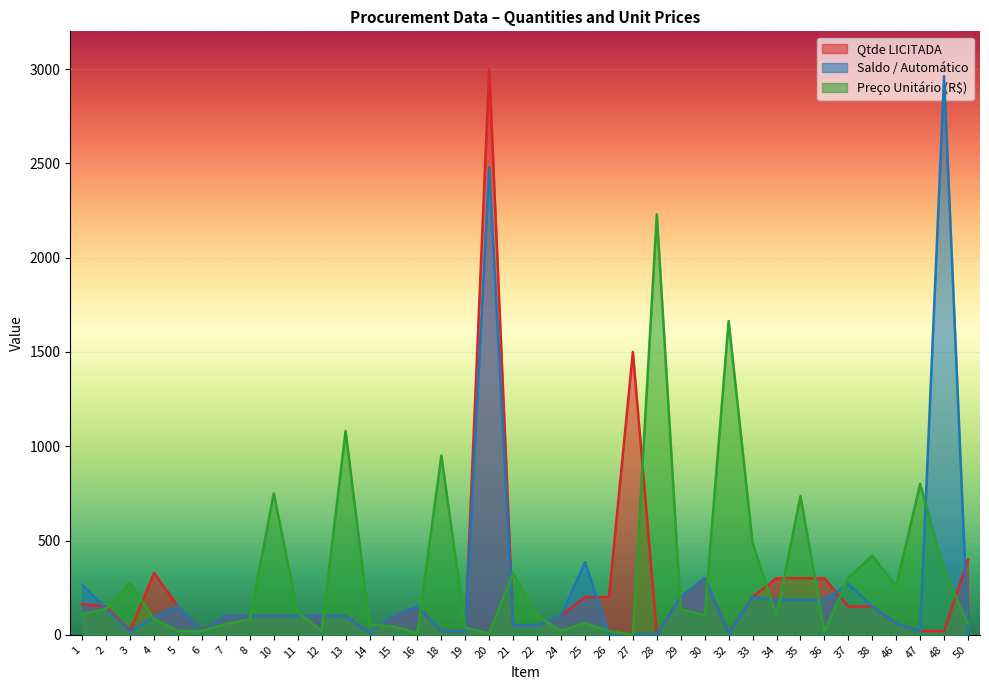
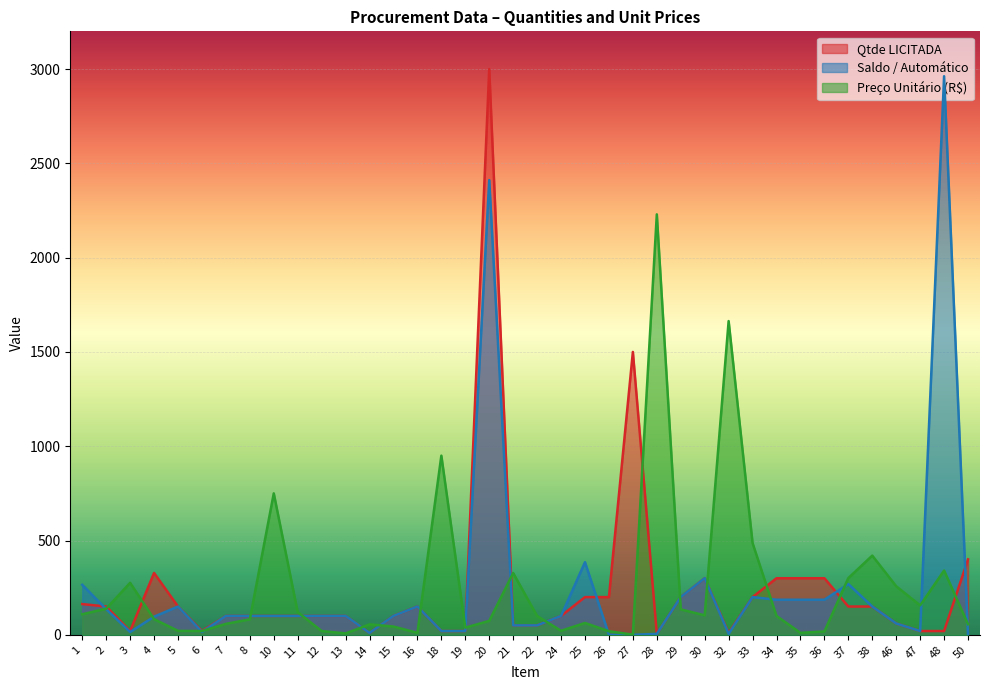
  {
    "Qtde LICITADA": {
      "1": 160,
      "4": 330,
      "20": 3000,
      "25": 200,
      "26": 200,
      "27": 1500,
      "34": 300,
      "35": 300,
      "36": 300,
      "37": 150,
      "48": 20,
      "50": 400
    },
    "Saldo / Automático": {
      "1": 270,
-     "20": 2480,
+     "20": 2410,
      "25": 390,
      "26": 0,
      "34": 190,
      "35": 190,
      "36": 190,
      "37": 270,
      "50": 0
    },
    "Preço Unitário (R$)": {
      "1": 110,
      "3": 280,
      "5": 20,
      "7": 60,
      "8": 80,
      "10": 750,
      "11": 120,
      "12": 20,
-     "13": 1080,
+     "13": 10,
      "14": 60,
      "15": 40,
      "16": 10,
      "18": 950,
      "19": 40,
-     "20": 10,
+     "20": 70,
      "21": 330,
      "22": 100,
      "24": 20,
      "25": 60,
      "26": 20,
      "28": 2230,
      "29": 140,
      "30": 100,
      "32": 1660,
      "33": 490,
      "34": 100,
-     "35": 740,
+     "35": 10,
      "36": 20,
      "37": 300,
      "38": 420,
      "46": 260,
-     "47": 800,
+     "47": 160,
      "48": 340,
      "50": 60
    }
  }
